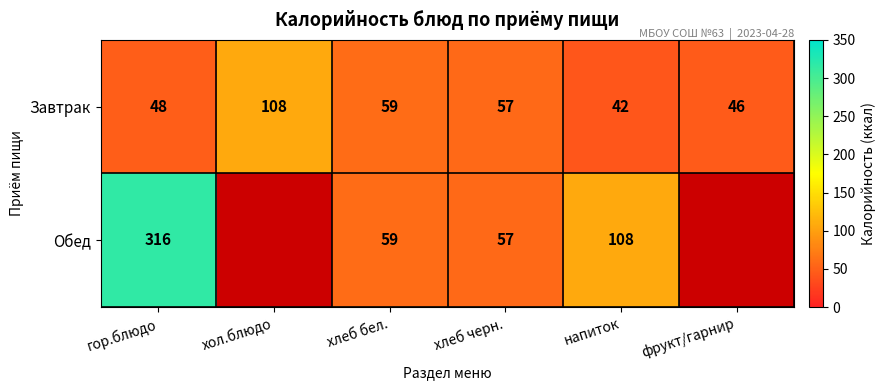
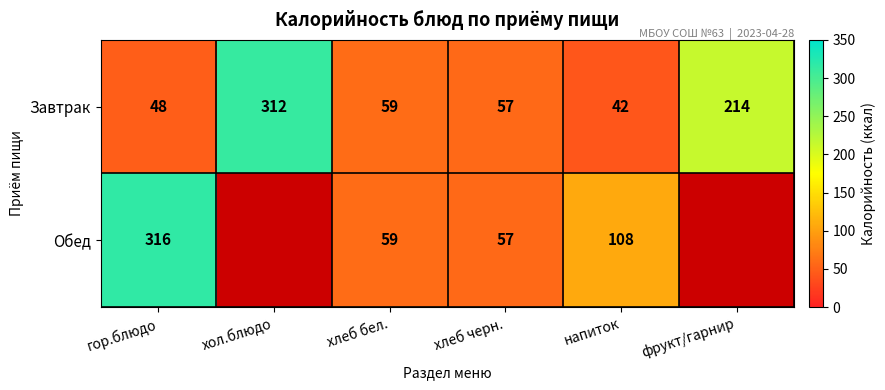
  {
    "Завтрак": {
      "гор.блюдо": 48,
-     "хол.блюдо": 108,
+     "хол.блюдо": 312,
      "хлеб бел.": 59,
      "хлеб черн.": 57,
      "напиток": 42,
-     "фрукт/гарнир": 46
+     "фрукт/гарнир": 214
    },
    "Обед": {
      "гор.блюдо": 316,
      "хлеб бел.": 59,
      "хлеб черн.": 57,
      "напиток": 108
    }
  }
